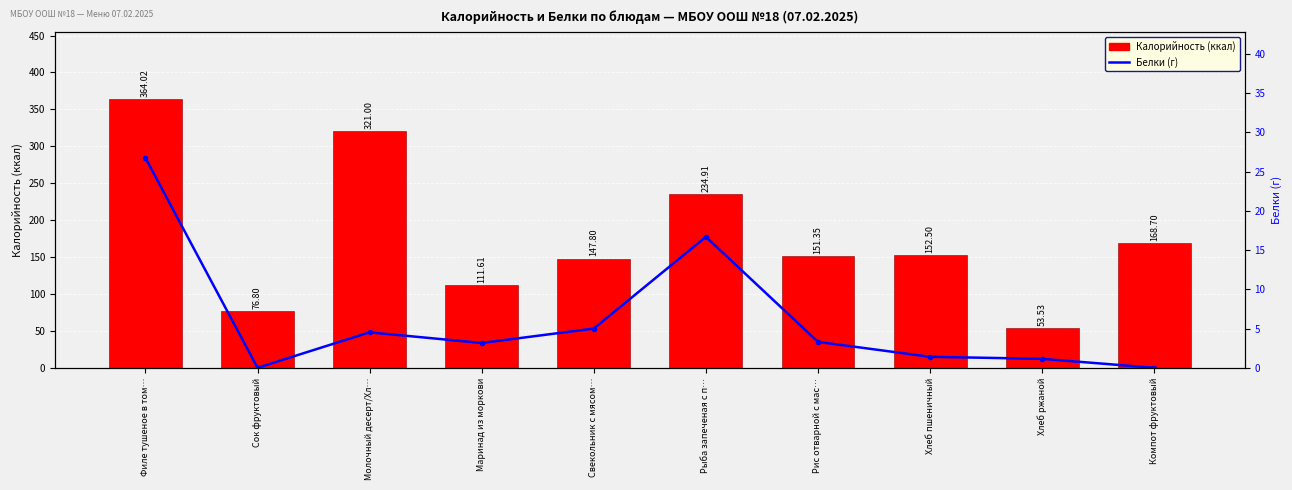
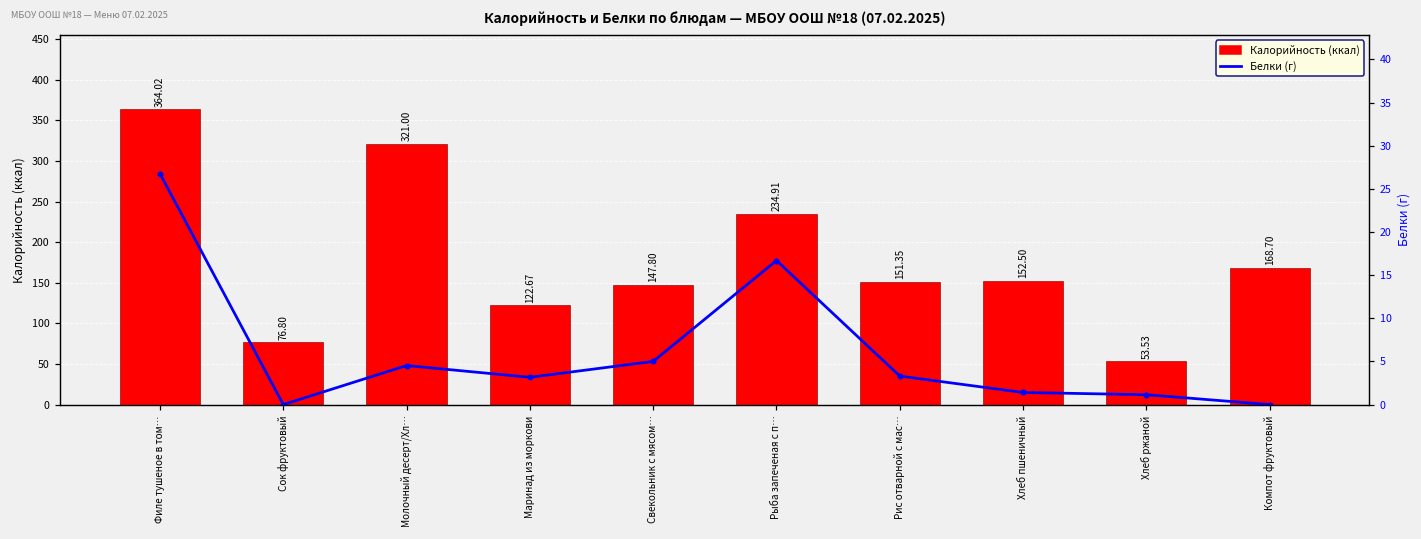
  {
    "Калорийность (ккал)": {
      "Филе тушеное в том…": 364.02,
      "Сок фруктовый": 76.80,
      "Молочный десерт/Хл…": 321.00,
-     "Маринад из моркови": 111.61,
+     "Маринад из моркови": 122.67,
      "Свекольник с мясом…": 147.80,
      "Рыба запеченая с п…": 234.91,
      "Рис отварной с мас…": 151.35,
      "Хлеб пшеничный": 152.50,
      "Хлеб ржаной": 53.53,
      "Компот фруктовый": 168.70
    }
  }
